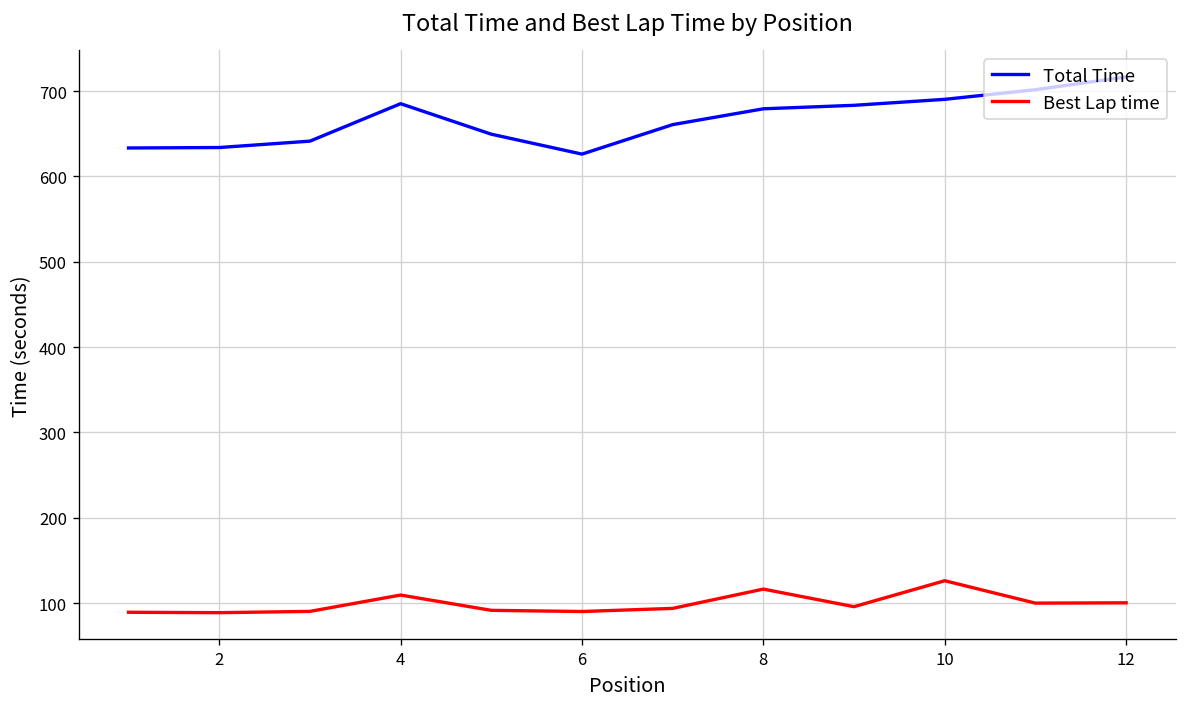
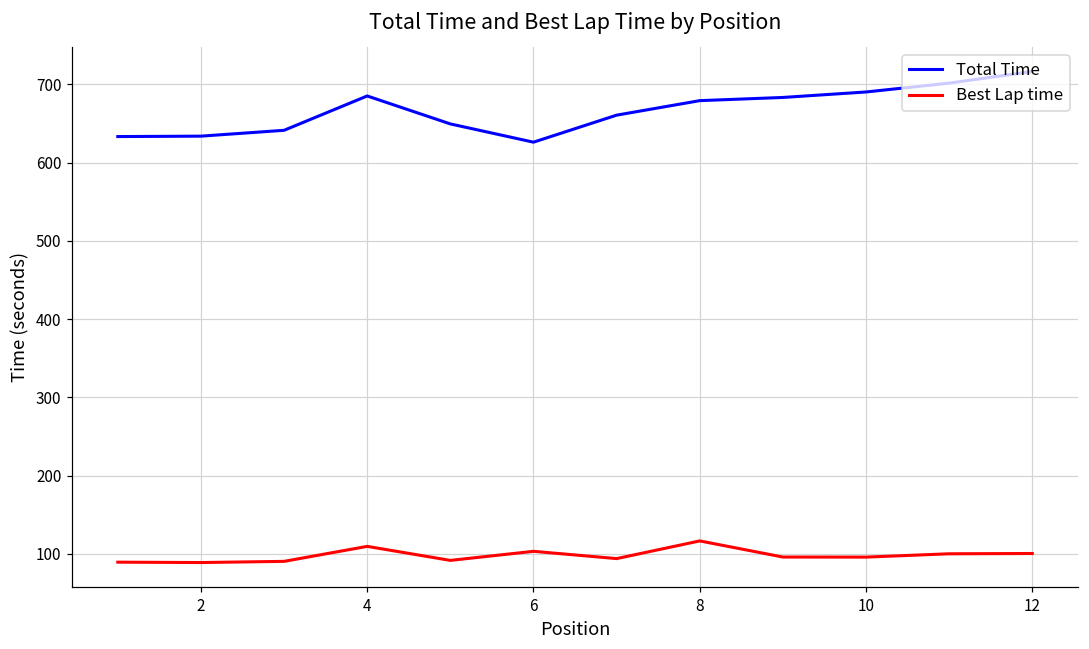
  {
    "Total Time": {
      "2": 630,
      "4": 690,
      "6": 630,
      "8": 680,
      "10": 690
    },
    "Best Lap time": {
      "2": 90,
      "4": 110,
-     "6": 90,
+     "6": 100,
      "8": 120,
-     "10": 130,
+     "10": 100,
      "12": 100
    }
  }
